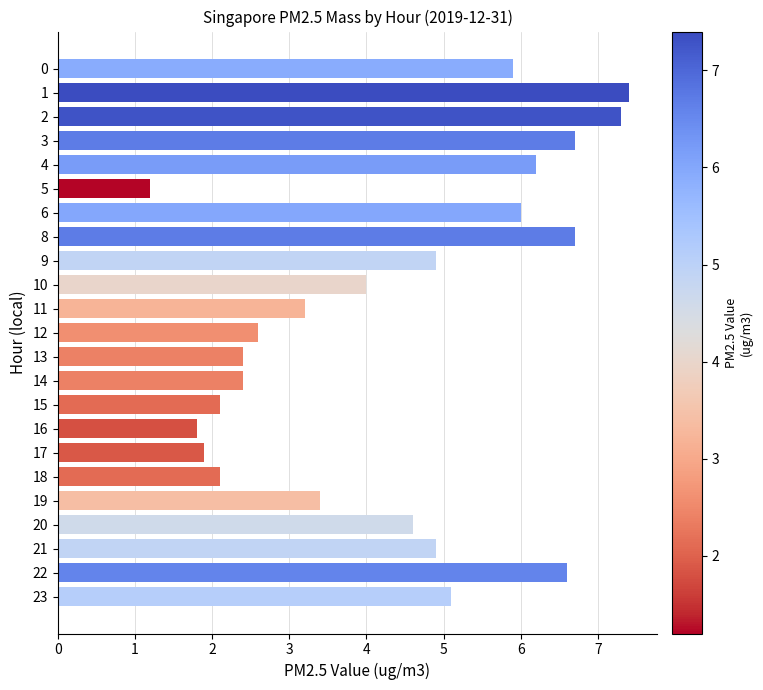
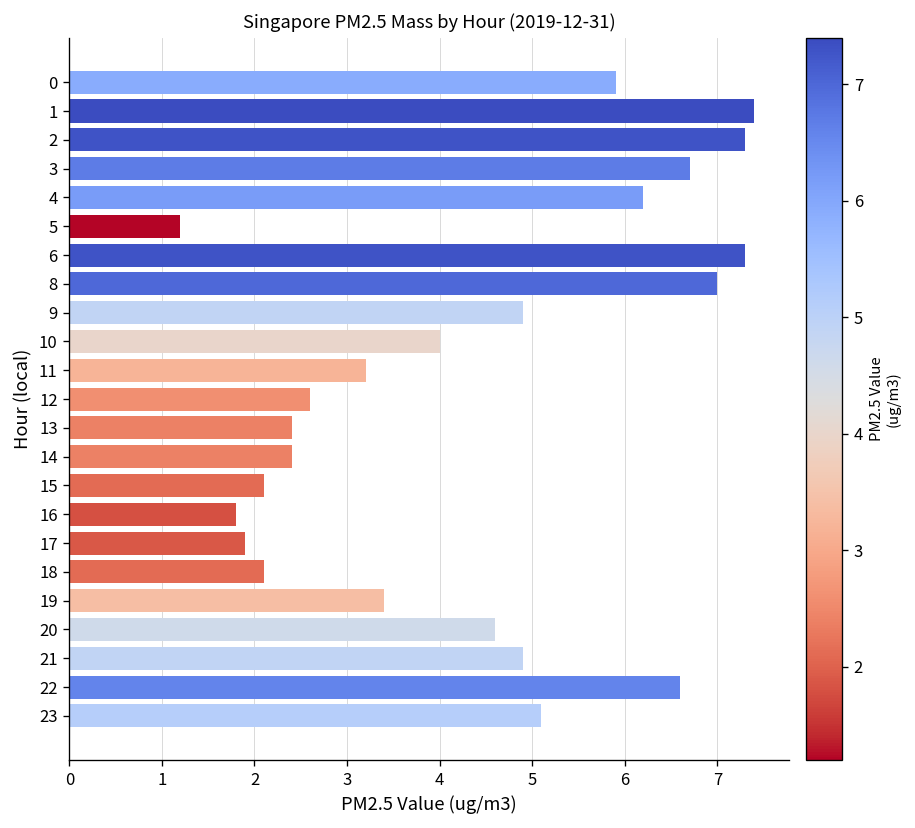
  {
    "0": 5.9,
    "1": 7.4,
    "2": 7.3,
    "3": 6.7,
    "4": 6.2,
    "5": 1.2,
-   "6": 6.0,
-   "8": 6.7,
+   "6": 7.3,
+   "8": 7.0,
    "9": 4.9,
    "10": 4.0,
    "11": 3.2,
    "12": 2.6,
    "13": 2.4,
    "14": 2.4,
    "15": 2.1,
    "16": 1.8,
    "17": 1.9,
    "18": 2.1,
    "19": 3.4,
    "20": 4.6,
    "21": 4.9,
    "22": 6.6,
    "23": 5.1
  }
